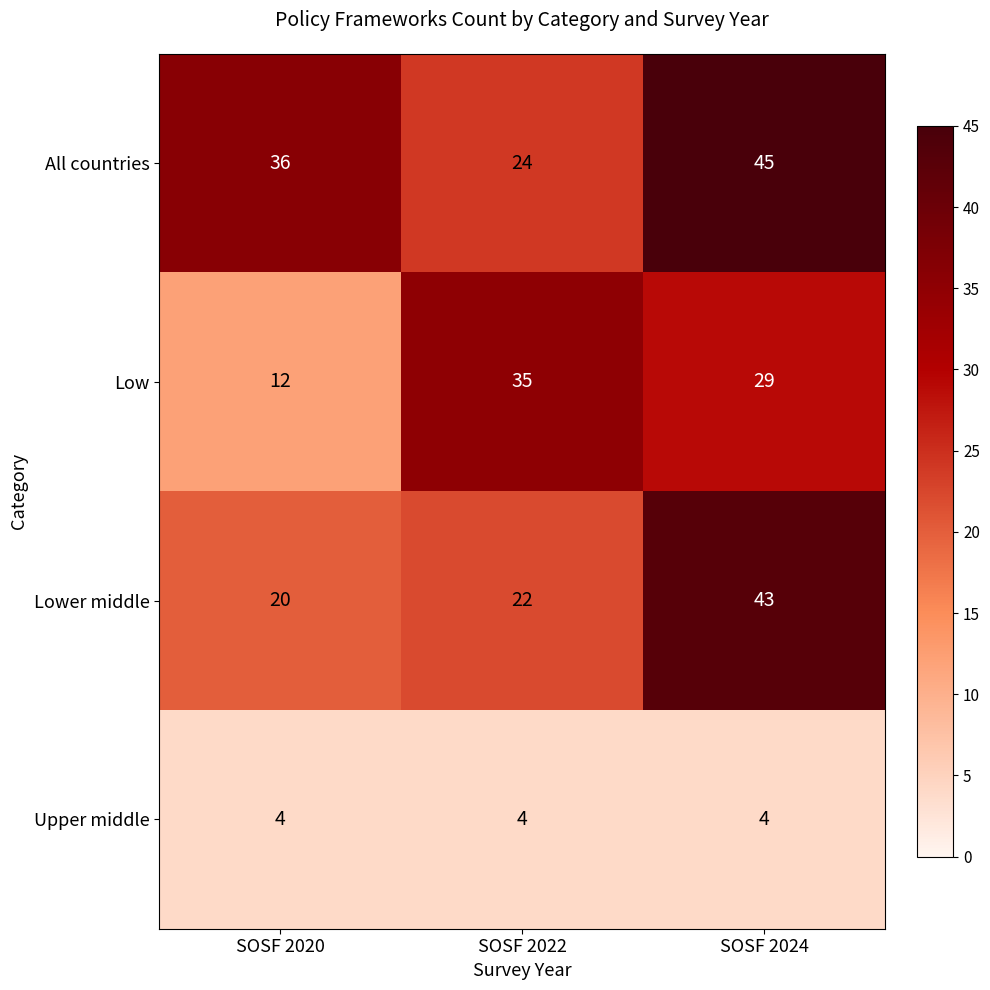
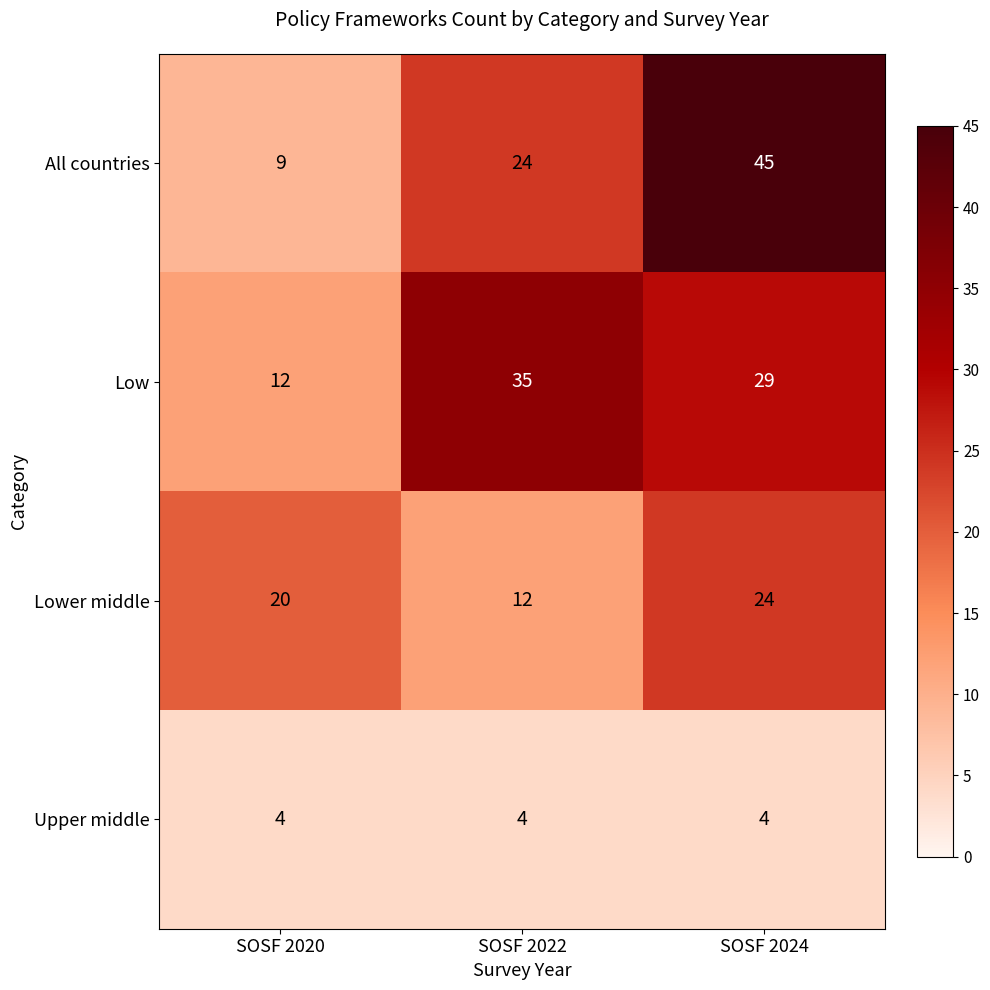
  {
    "All countries": {
-     "SOSF 2020": 36,
+     "SOSF 2020": 9,
      "SOSF 2022": 24,
      "SOSF 2024": 45
    },
    "Low": {
      "SOSF 2020": 12,
      "SOSF 2022": 35,
      "SOSF 2024": 29
    },
    "Lower middle": {
      "SOSF 2020": 20,
-     "SOSF 2022": 22,
-     "SOSF 2024": 43
+     "SOSF 2022": 12,
+     "SOSF 2024": 24
    },
    "Upper middle": {
      "SOSF 2020": 4,
      "SOSF 2022": 4,
      "SOSF 2024": 4
    }
  }
